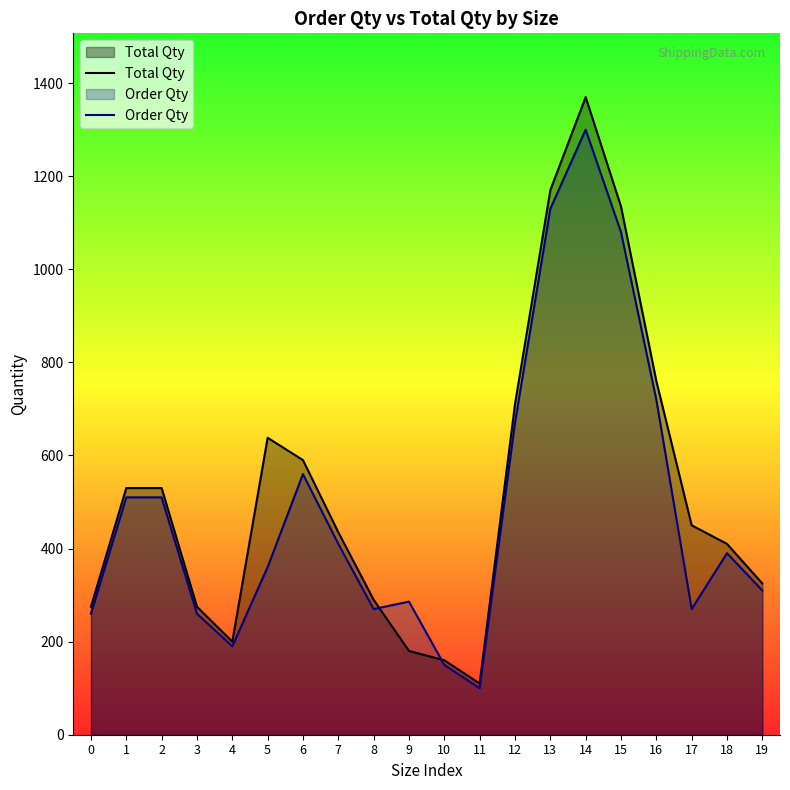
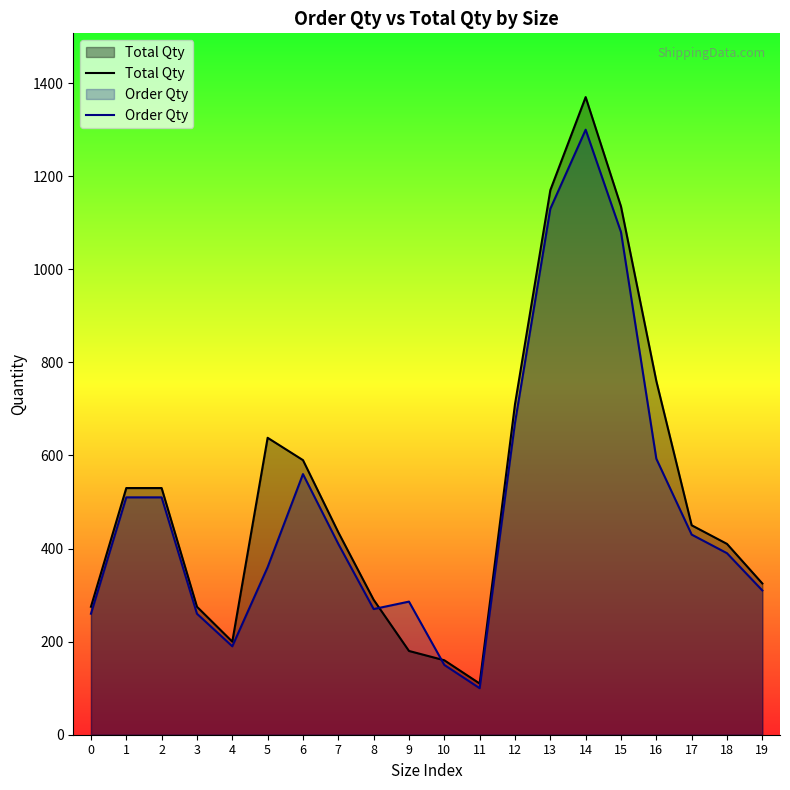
  {
    "Total Qty": {
      "0": 280,
      "1": 530,
      "2": 530,
      "3": 280,
      "4": 200,
      "5": 640,
      "6": 590,
      "7": 440,
      "8": 290,
      "9": 180,
      "10": 160,
      "11": 110,
      "12": 710,
      "13": 1170,
      "14": 1370,
      "15": 1140,
      "16": 760,
      "17": 450,
      "18": 410,
      "19": 330
    },
    "Order Qty": {
      "0": 260,
      "1": 510,
      "2": 510,
      "3": 260,
      "4": 190,
      "5": 360,
      "6": 560,
      "7": 410,
      "8": 270,
      "9": 290,
      "10": 150,
      "11": 100,
      "12": 670,
      "13": 1130,
      "14": 1300,
      "15": 1080,
-     "16": 720,
-     "17": 270,
+     "16": 590,
+     "17": 430,
      "18": 390,
      "19": 310
    }
  }
